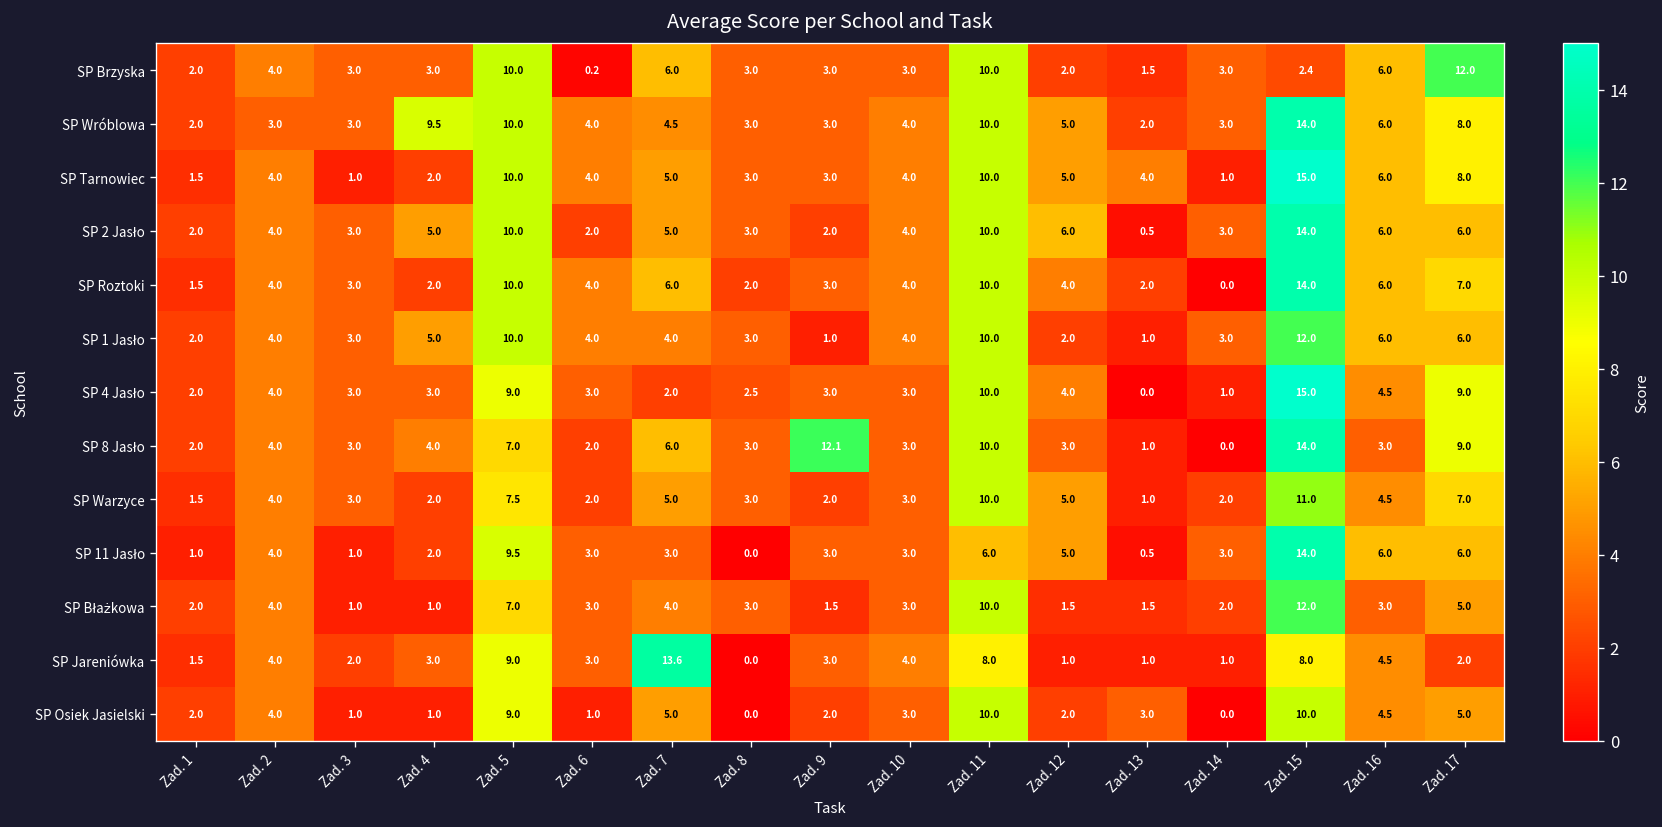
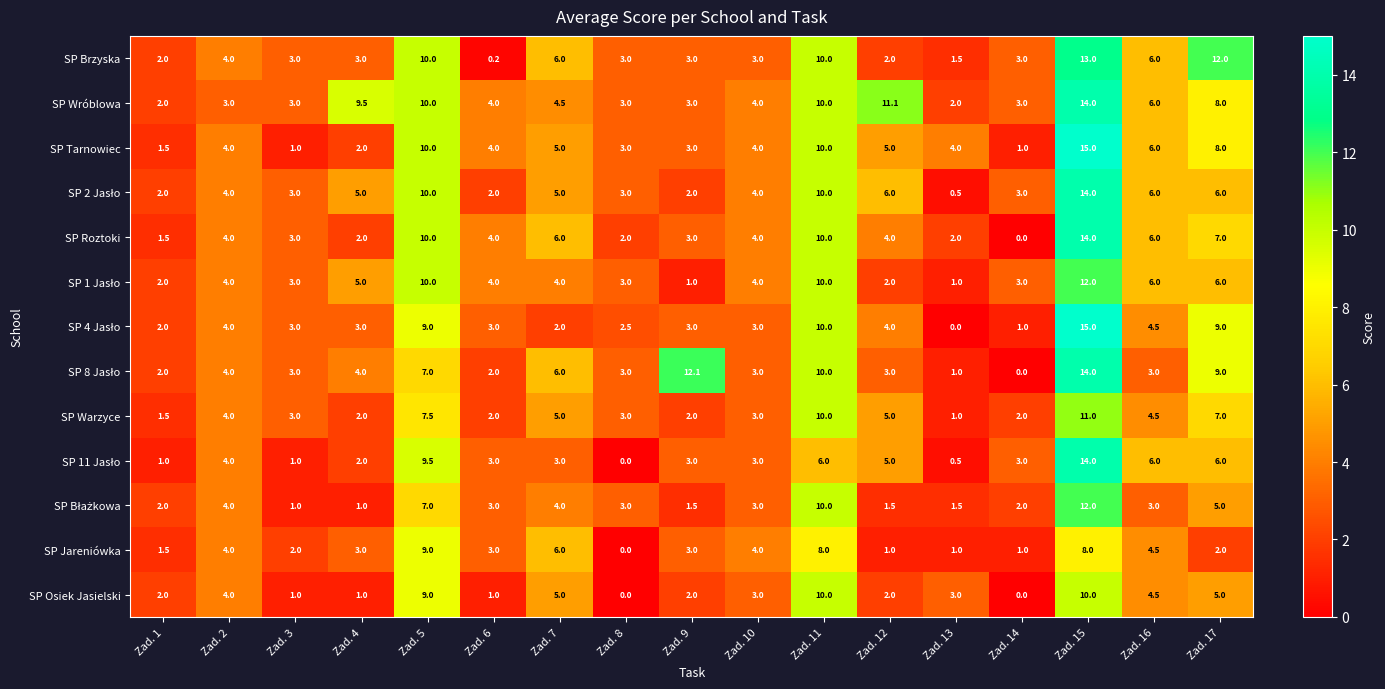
  {
    "SP Brzyska": {
      "Zad. 1": 2.0,
      "Zad. 2": 4.0,
      "Zad. 3": 3.0,
      "Zad. 4": 3.0,
      "Zad. 5": 10.0,
      "Zad. 6": 0.2,
      "Zad. 7": 6.0,
      "Zad. 8": 3.0,
      "Zad. 9": 3.0,
      "Zad. 10": 3.0,
      "Zad. 11": 10.0,
      "Zad. 12": 2.0,
      "Zad. 13": 1.5,
      "Zad. 14": 3.0,
-     "Zad. 15": 2.4,
+     "Zad. 15": 13.0,
      "Zad. 16": 6.0,
      "Zad. 17": 12.0
    },
    "SP Wróblowa": {
      "Zad. 1": 2.0,
      "Zad. 2": 3.0,
      "Zad. 3": 3.0,
      "Zad. 4": 9.5,
      "Zad. 5": 10.0,
      "Zad. 6": 4.0,
      "Zad. 7": 4.5,
      "Zad. 8": 3.0,
      "Zad. 9": 3.0,
      "Zad. 10": 4.0,
      "Zad. 11": 10.0,
-     "Zad. 12": 5.0,
+     "Zad. 12": 11.1,
      "Zad. 13": 2.0,
      "Zad. 14": 3.0,
      "Zad. 15": 14.0,
      "Zad. 16": 6.0,
      "Zad. 17": 8.0
    },
    "SP Jareniówka": {
      "Zad. 1": 1.5,
      "Zad. 2": 4.0,
      "Zad. 3": 2.0,
      "Zad. 4": 3.0,
      "Zad. 5": 9.0,
      "Zad. 6": 3.0,
-     "Zad. 7": 13.6,
+     "Zad. 7": 6.0,
      "Zad. 8": 0.0,
      "Zad. 9": 3.0,
      "Zad. 10": 4.0,
      "Zad. 11": 8.0,
      "Zad. 12": 1.0,
      "Zad. 13": 1.0,
      "Zad. 14": 1.0,
      "Zad. 15": 8.0,
      "Zad. 16": 4.5,
      "Zad. 17": 2.0
    }
  }
